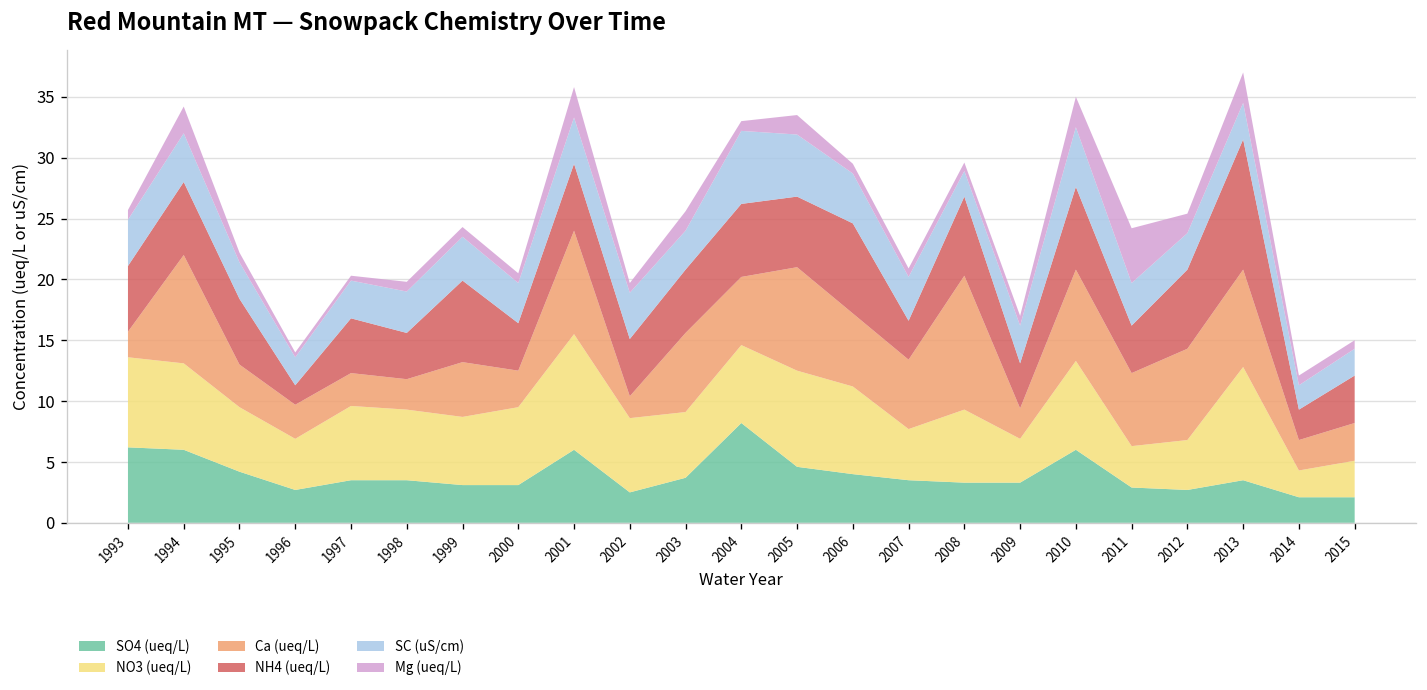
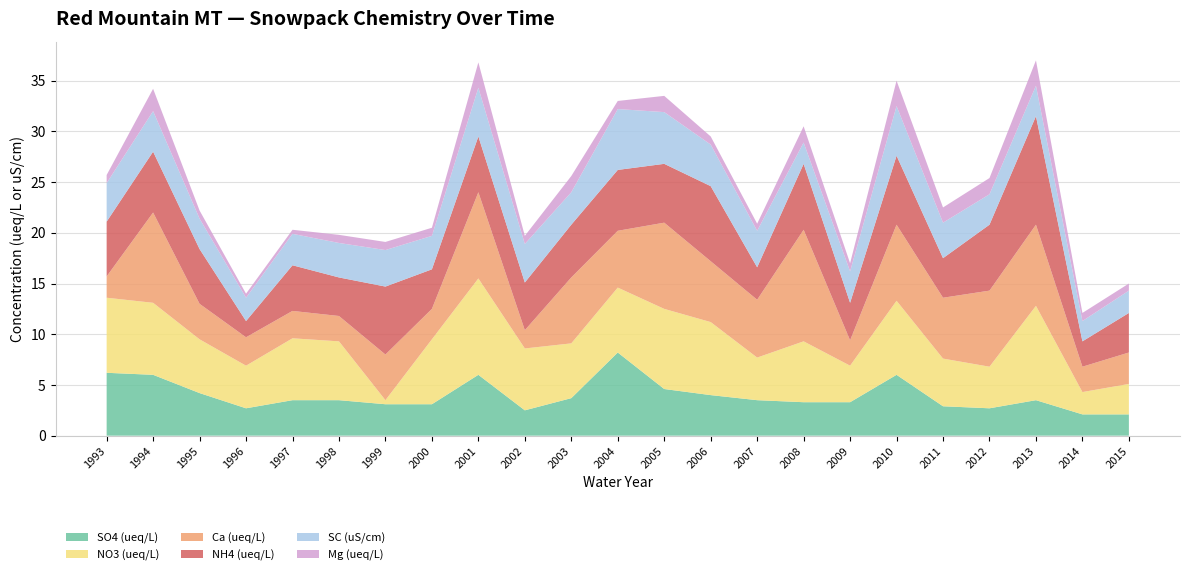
  {
    "SO4 (ueq/L)": {
      "1993": 6.2,
      "1994": 6.0,
      "1995": 4.2,
      "1996": 2.7,
      "1997": 3.5,
      "1998": 3.5,
      "1999": 3.1,
      "2000": 3.1,
      "2001": 6.0,
      "2002": 2.5,
      "2003": 3.7,
      "2004": 8.2,
      "2005": 4.6,
      "2006": 4.0,
      "2007": 3.5,
      "2008": 3.3,
      "2009": 3.3,
      "2010": 6.0,
      "2011": 2.9,
      "2012": 2.7,
      "2013": 3.5,
      "2014": 2.1,
      "2015": 2.1
    },
    "NO3 (ueq/L)": {
      "1993": 7.4,
      "1994": 7.1,
      "1995": 5.3,
      "1996": 4.2,
      "1997": 6.1,
      "1998": 5.8,
-     "1999": 5.6,
+     "1999": 0.4,
      "2000": 6.4,
      "2001": 9.5,
      "2002": 6.1,
      "2003": 5.4,
      "2004": 6.4,
      "2005": 7.9,
      "2006": 7.2,
      "2007": 4.2,
      "2008": 6.0,
      "2009": 3.6,
      "2010": 7.3,
-     "2011": 3.4,
+     "2011": 4.7,
      "2012": 4.1,
      "2013": 9.3,
      "2014": 2.2,
      "2015": 3.0
    },
    "Ca (ueq/L)": {
      "1993": 2.1,
      "1994": 8.9,
      "1995": 3.5,
      "1996": 2.8,
      "1997": 2.7,
      "1998": 2.5,
      "1999": 4.5,
      "2000": 3.0,
      "2001": 8.5,
      "2002": 1.8,
      "2003": 6.5,
      "2004": 5.6,
      "2005": 8.5,
      "2006": 6.0,
      "2007": 5.7,
      "2008": 11.0,
      "2009": 2.5,
      "2010": 7.5,
      "2011": 6.0,
      "2012": 7.5,
      "2013": 8.0,
      "2014": 2.5,
      "2015": 3.1
    },
    "NH4 (ueq/L)": {
      "1993": 5.4,
      "1994": 6.0,
      "1995": 5.4,
      "1996": 1.6,
      "1997": 4.5,
      "1998": 3.8,
      "1999": 6.7,
      "2000": 3.9,
      "2001": 5.5,
      "2002": 4.7,
      "2003": 5.2,
      "2004": 6.0,
      "2005": 5.8,
      "2006": 7.4,
      "2007": 3.2,
      "2008": 6.5,
      "2009": 3.7,
      "2010": 6.8,
      "2011": 3.9,
      "2012": 6.5,
      "2013": 10.7,
      "2014": 2.5,
      "2015": 3.9
    },
    "SC (uS/cm)": {
      "1993": 3.8,
      "1994": 4.0,
      "1995": 3.0,
      "1996": 2.3,
      "1997": 3.1,
      "1998": 3.4,
      "1999": 3.6,
      "2000": 3.3,
-     "2001": 3.8,
+     "2001": 4.8,
      "2002": 3.8,
      "2003": 3.2,
      "2004": 6.0,
      "2005": 5.1,
      "2006": 4.1,
      "2007": 3.6,
      "2008": 2.1,
      "2009": 3.1,
      "2010": 4.9,
      "2011": 3.5,
      "2012": 3.0,
      "2013": 3.0,
      "2014": 2.0,
      "2015": 2.2
    },
    "Mg (ueq/L)": {
      "1993": 0.8,
      "1994": 2.2,
      "1995": 0.8,
      "1996": 0.4,
      "1997": 0.4,
      "1998": 0.8,
      "1999": 0.8,
      "2000": 0.8,
      "2001": 2.5,
      "2002": 0.8,
      "2003": 1.6,
      "2004": 0.8,
      "2005": 1.6,
      "2006": 0.8,
      "2007": 0.7,
-     "2008": 0.7,
+     "2008": 1.6,
      "2009": 0.8,
      "2010": 2.5,
-     "2011": 4.5,
+     "2011": 1.5,
      "2012": 1.6,
      "2013": 2.5,
      "2014": 0.8,
      "2015": 0.7
    }
  }
